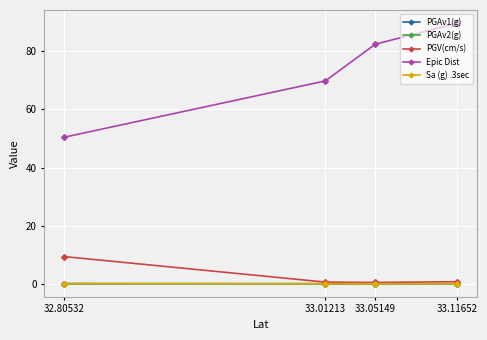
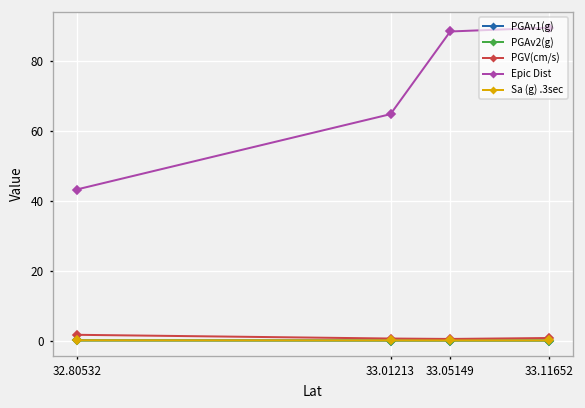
  {
    "Sa (g) .3sec": {
      "32.80532": 0
    },
    "PGV(cm/s)": {
-     "32.80532": 9
+     "32.80532": 2
    },
    "Epic Dist": {
-     "32.80532": 50,
-     "33.01213": 70,
-     "33.05149": 82
+     "32.80532": 43,
+     "33.01213": 65,
+     "33.05149": 89
    }
  }
